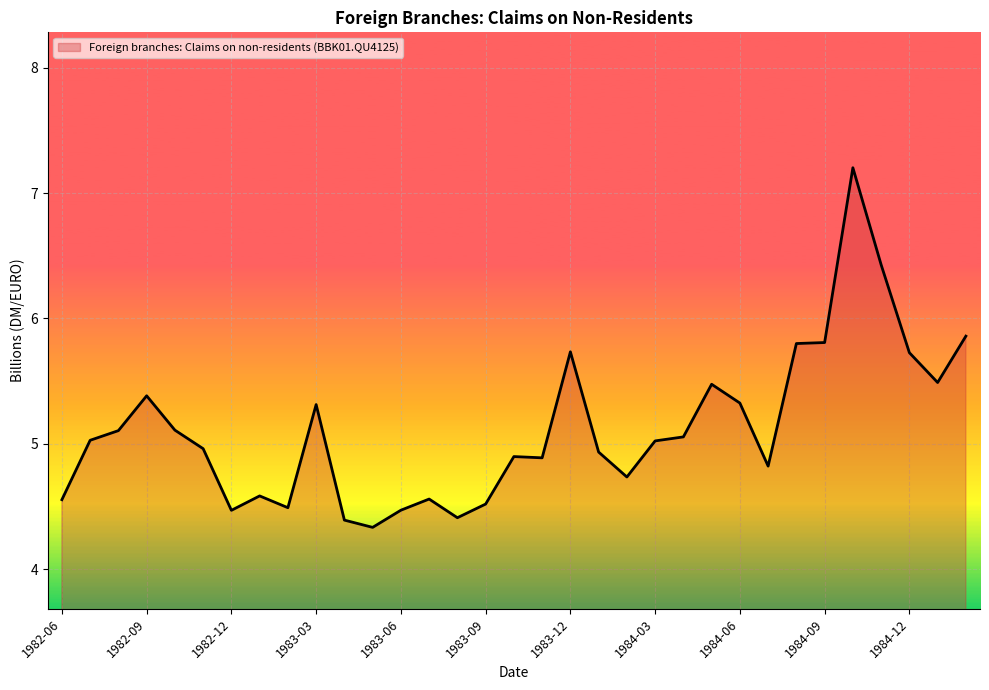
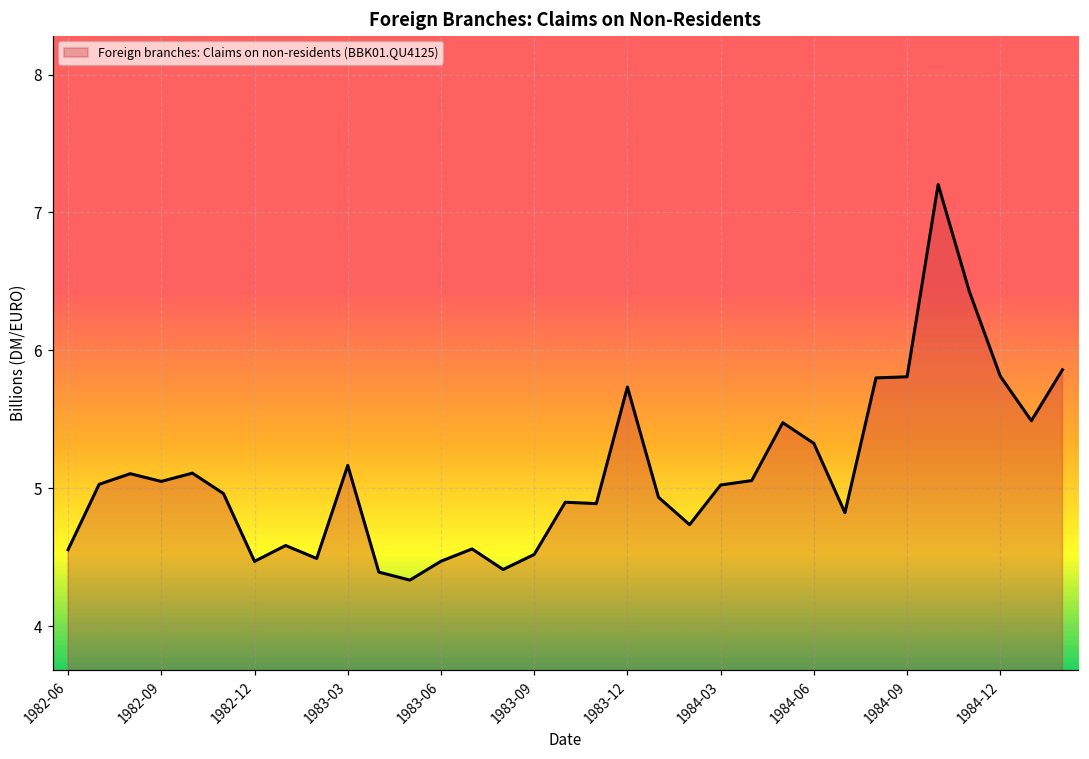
  {
    "1982-06": 4.55,
-   "1982-09": 5.38,
+   "1982-09": 5.05,
    "1982-12": 4.47,
-   "1983-03": 5.31,
+   "1983-03": 5.17,
    "1983-06": 4.47,
    "1983-09": 4.52,
    "1983-12": 5.73,
    "1984-03": 5.02,
    "1984-06": 5.33,
    "1984-09": 5.81,
-   "1984-12": 5.73
+   "1984-12": 5.81
  }
